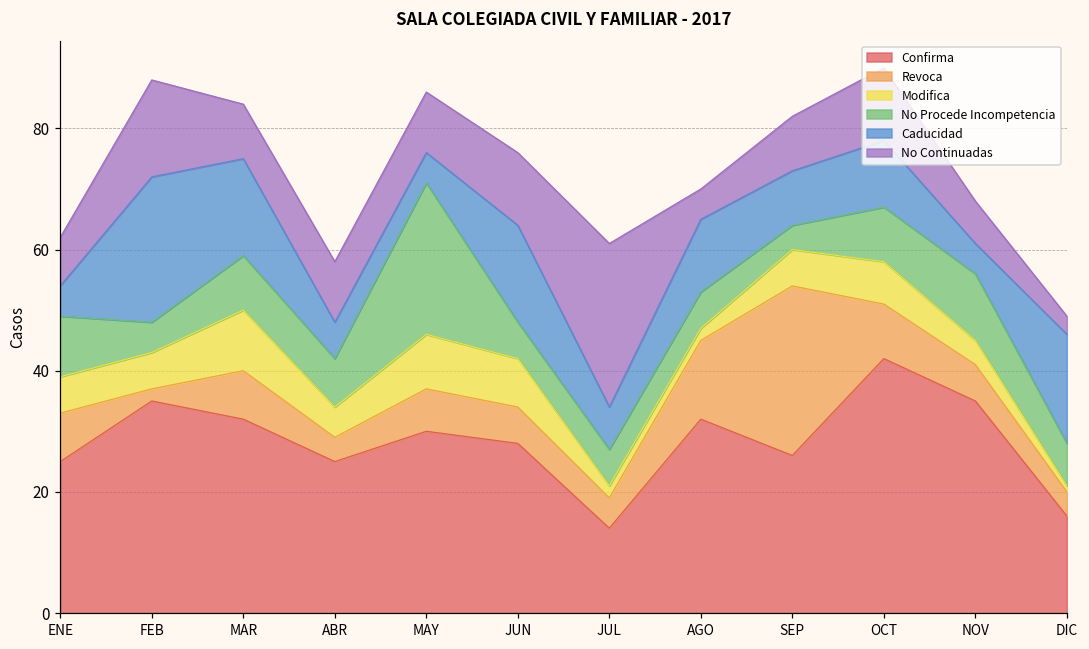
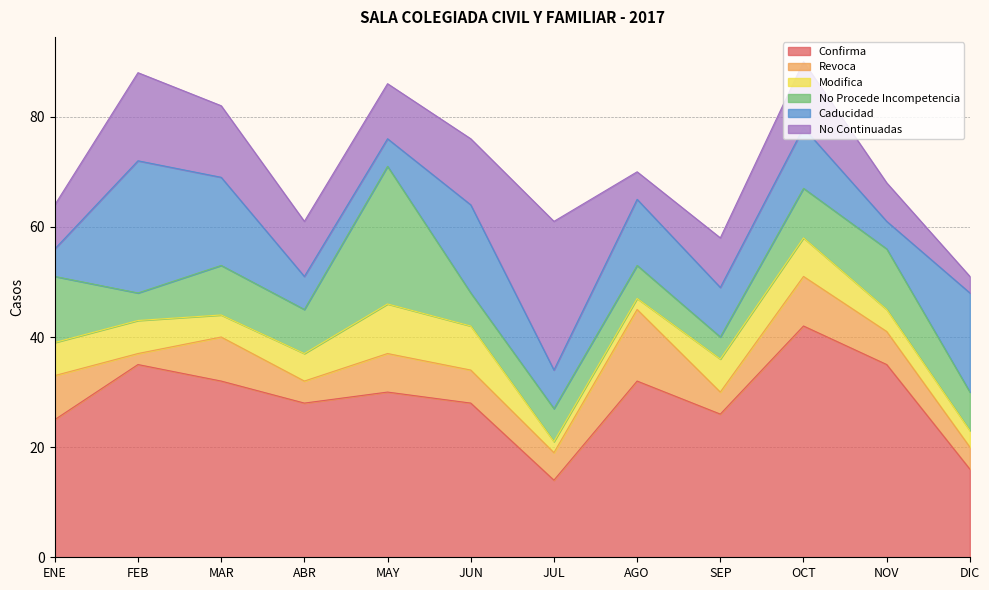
  {
    "Confirma": {
      "ENE": 25,
      "FEB": 35,
      "MAR": 32,
-     "ABR": 25,
+     "ABR": 28,
      "MAY": 30,
      "JUN": 28,
      "JUL": 14,
      "AGO": 32,
      "SEP": 26,
      "OCT": 42,
      "NOV": 35,
      "DIC": 16
    },
    "Revoca": {
      "ENE": 8,
      "FEB": 2,
      "MAR": 8,
      "ABR": 4,
      "MAY": 7,
      "JUN": 6,
      "JUL": 5,
      "AGO": 13,
-     "SEP": 28,
+     "SEP": 4,
      "OCT": 9,
      "NOV": 6,
      "DIC": 4
    },
    "Modifica": {
      "ENE": 6,
      "FEB": 6,
-     "MAR": 10,
+     "MAR": 4,
      "ABR": 5,
      "MAY": 9,
      "JUN": 8,
      "JUL": 2,
      "AGO": 2,
      "SEP": 6,
      "OCT": 7,
      "NOV": 4,
-     "DIC": 1
+     "DIC": 3
    },
    "No Procede Incompetencia": {
-     "ENE": 10,
+     "ENE": 12,
      "FEB": 5,
      "MAR": 9,
      "ABR": 8,
      "MAY": 25,
      "JUN": 6,
      "JUL": 6,
      "AGO": 6,
      "SEP": 4,
      "OCT": 9,
      "NOV": 11,
      "DIC": 7
    },
    "Caducidad": {
      "ENE": 5,
      "FEB": 24,
      "MAR": 16,
      "ABR": 6,
      "MAY": 5,
      "JUN": 16,
      "JUL": 7,
      "AGO": 12,
      "SEP": 9,
      "NOV": 5,
      "DIC": 18
    },
    "No Continuadas": {
      "ENE": 8,
      "FEB": 16,
-     "MAR": 9,
+     "MAR": 13,
      "ABR": 10,
      "MAY": 10,
      "JUN": 12,
      "JUL": 27,
      "AGO": 5,
      "SEP": 9,
      "NOV": 7,
      "DIC": 3
    }
  }
